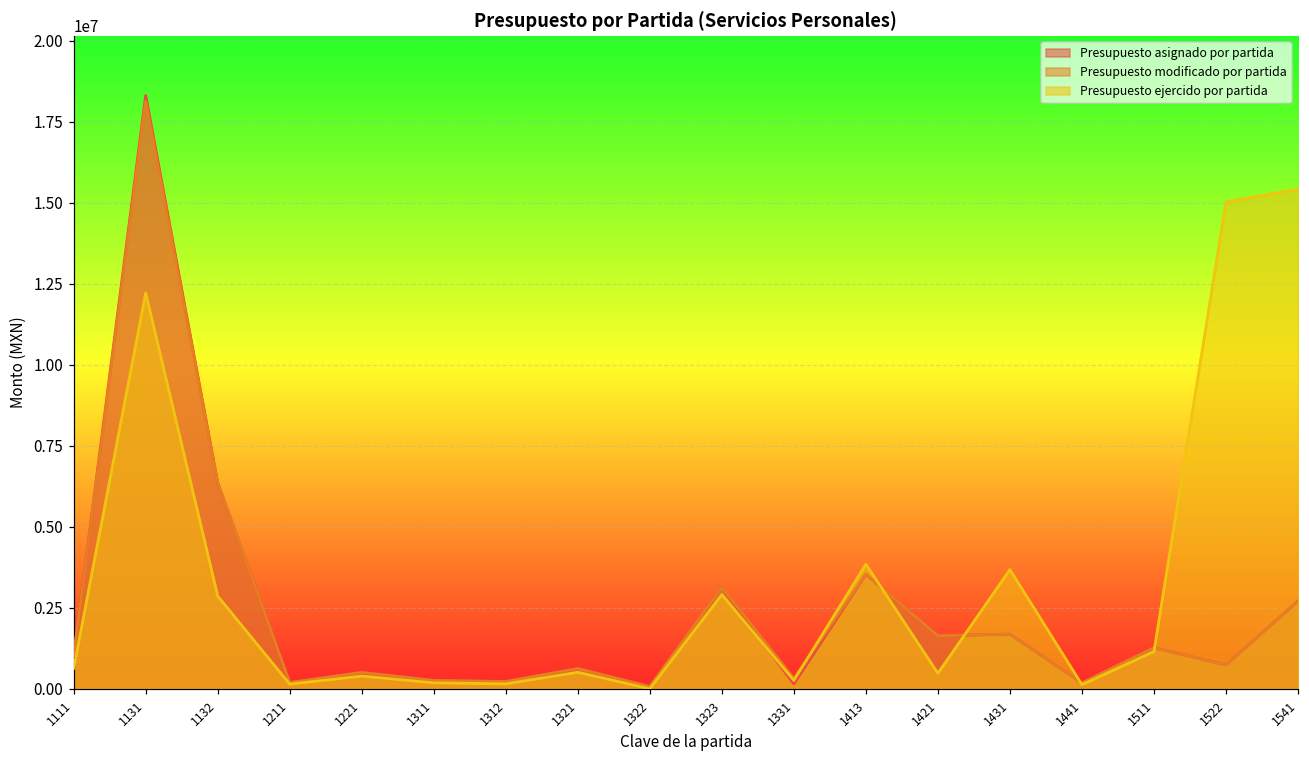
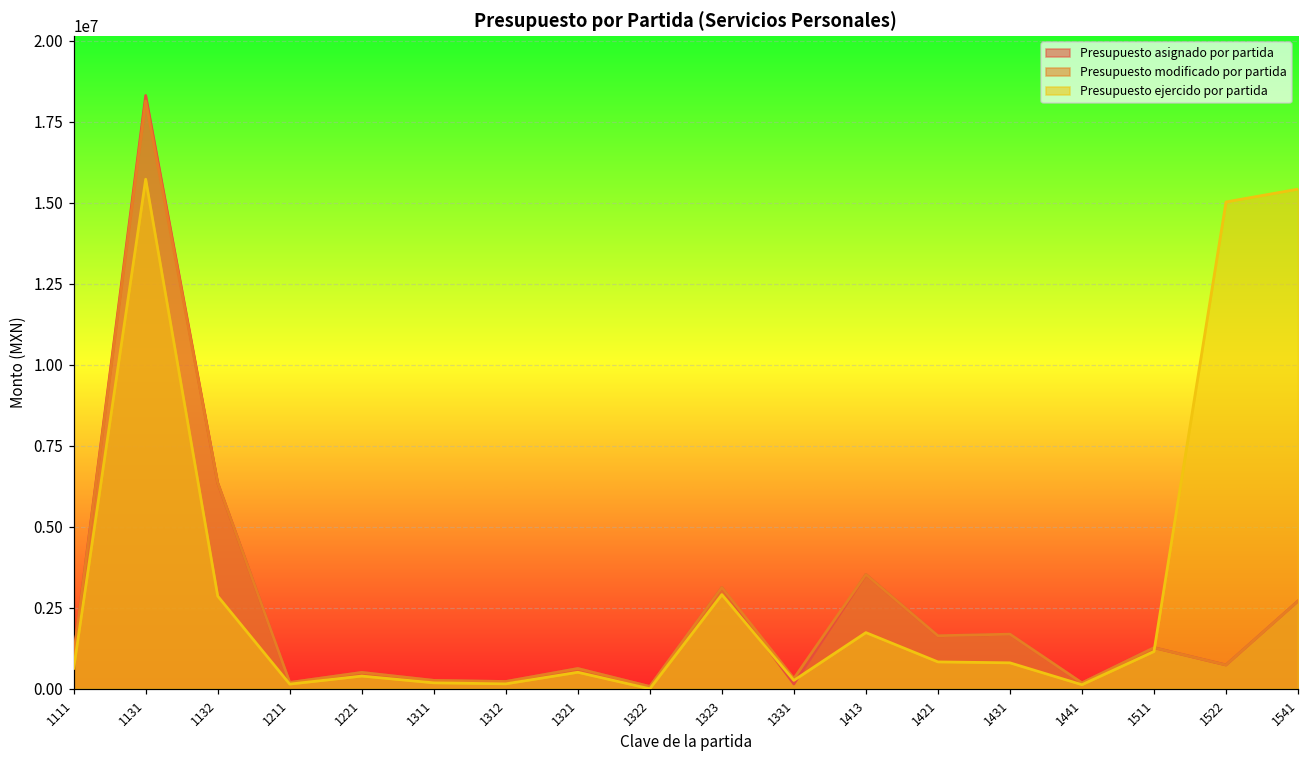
  {
    "Presupuesto ejercido por partida": {
      "1111": 600000,
-     "1131": 12200000,
+     "1131": 15700000,
      "1132": 2900000,
      "1221": 400000,
      "1321": 500000,
      "1323": 2900000,
-     "1413": 3800000,
-     "1421": 500000,
-     "1431": 3700000,
+     "1413": 1700000,
+     "1421": 800000,
+     "1431": 800000,
      "1511": 1200000,
      "1522": 15000000,
      "1541": 15400000
    }
  }
